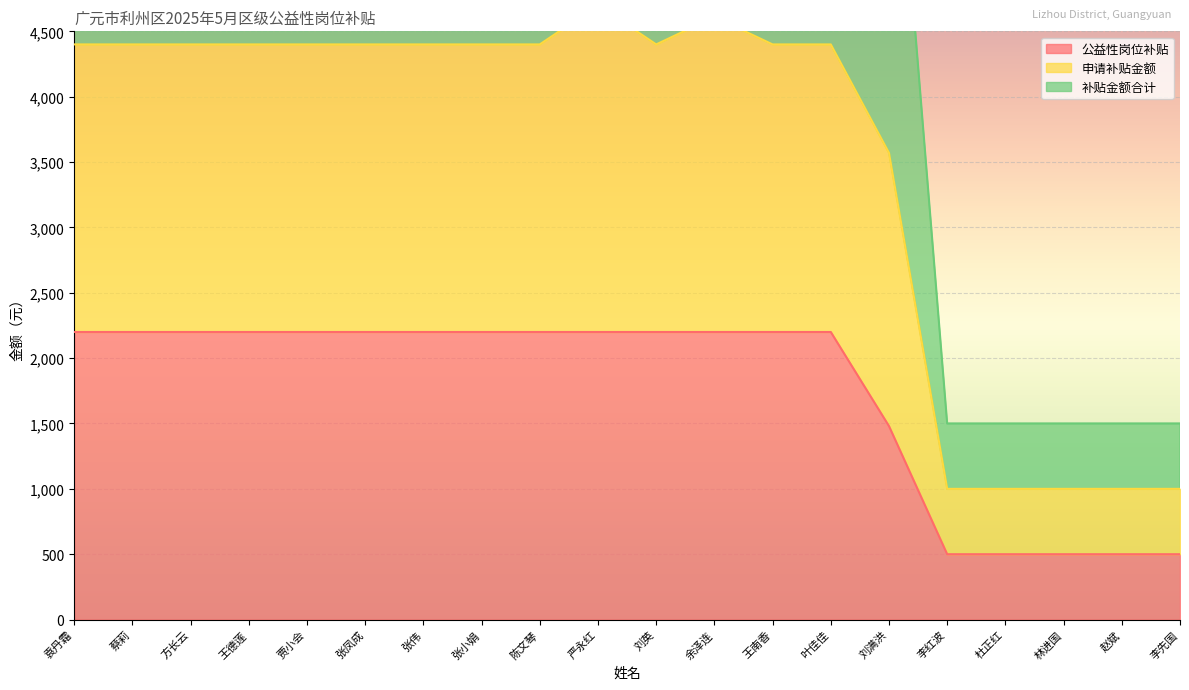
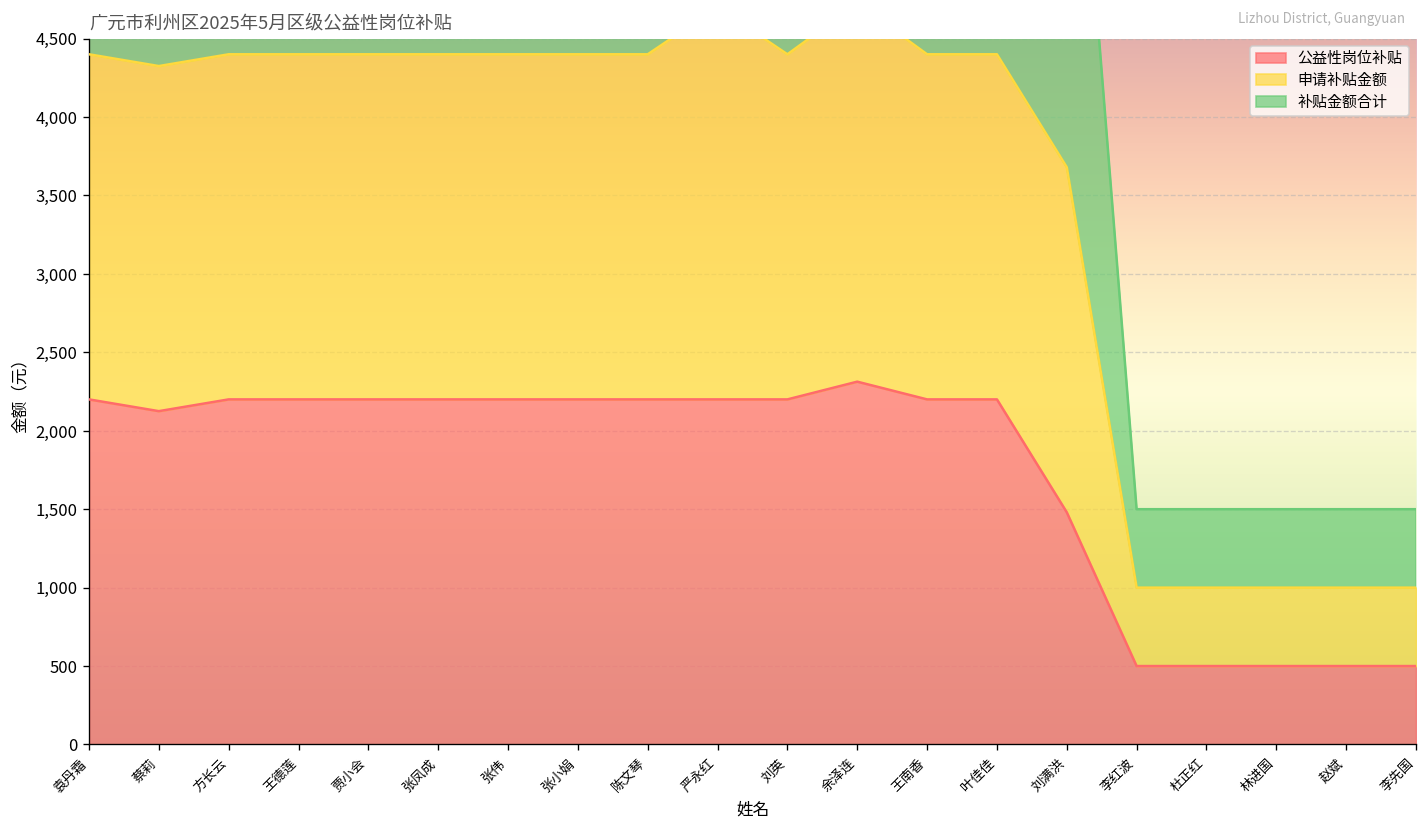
  {
    "公益性岗位补贴": {
      "袁丹霜": "2,200",
-     "蔡莉": "2,200",
+     "蔡莉": "2,130",
      "方长云": "2,200",
      "王德莲": "2,200",
      "贾小会": "2,200",
      "张凤成": "2,200",
      "张伟": "2,200",
      "张小娟": "2,200",
      "陈文琴": "2,200",
      "严永红": "2,200",
      "刘英": "2,200",
-     "余泽连": "2,200",
+     "余泽连": "2,310",
      "王南香": "2,200",
      "叶佳佳": "2,200",
      "刘满洪": "1,480",
      "李红波": "500",
      "杜正红": "500",
      "林进国": "500",
      "赵斌": "500",
      "李先国": "500"
    },
    "申请补贴金额": {
      "袁丹霜": "2,200",
      "蔡莉": "2,200",
      "方长云": "2,200",
      "王德莲": "2,200",
      "贾小会": "2,200",
      "张凤成": "2,200",
      "张伟": "2,200",
      "张小娟": "2,200",
      "陈文琴": "2,200",
      "刘英": "2,200",
      "王南香": "2,200",
      "叶佳佳": "2,200",
-     "刘满洪": "2,090",
+     "刘满洪": "2,200",
      "李红波": "500",
      "杜正红": "500",
      "林进国": "500",
      "赵斌": "500",
      "李先国": "500"
    },
    "补贴金额合计": {
      "李红波": "500",
      "杜正红": "500",
      "林进国": "500",
      "赵斌": "500",
      "李先国": "500"
    }
  }
